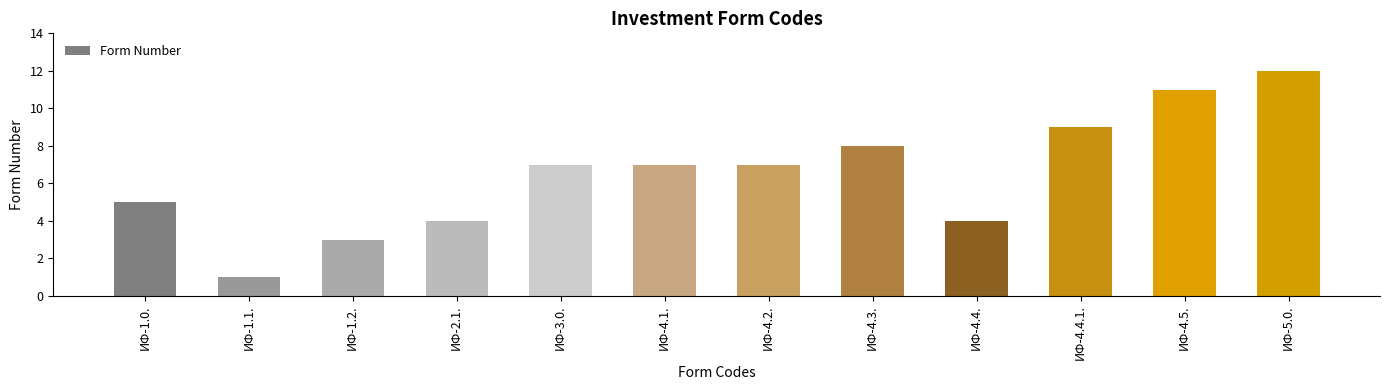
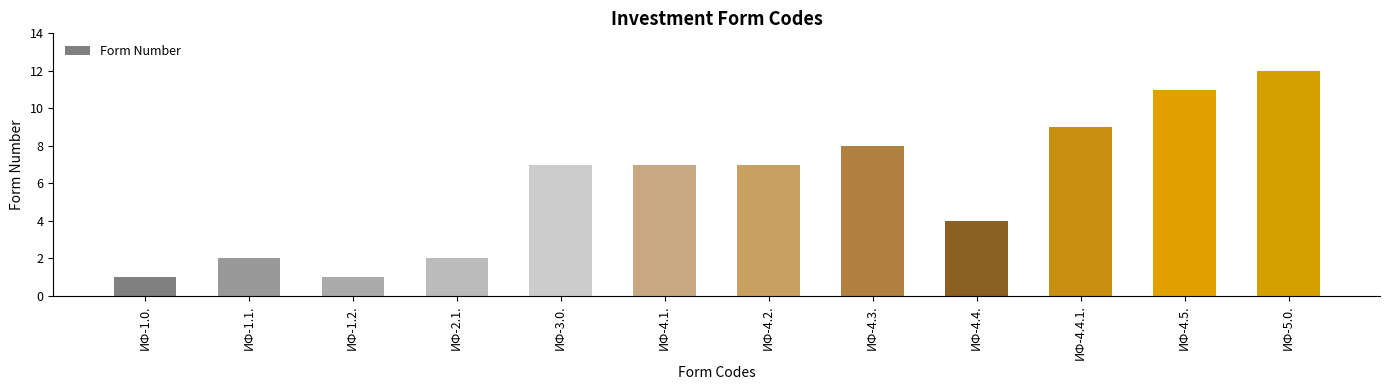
  {
-   "ИФ-1.0.": 5,
-   "ИФ-1.1.": 1,
-   "ИФ-1.2.": 3,
-   "ИФ-2.1.": 4,
+   "ИФ-1.0.": 1,
+   "ИФ-1.1.": 2,
+   "ИФ-1.2.": 1,
+   "ИФ-2.1.": 2,
    "ИФ-3.0.": 7,
    "ИФ-4.1.": 7,
    "ИФ-4.2.": 7,
    "ИФ-4.3.": 8,
    "ИФ-4.4.": 4,
    "ИФ-4.4.1.": 9,
    "ИФ-4.5.": 11,
    "ИФ-5.0.": 12
  }
